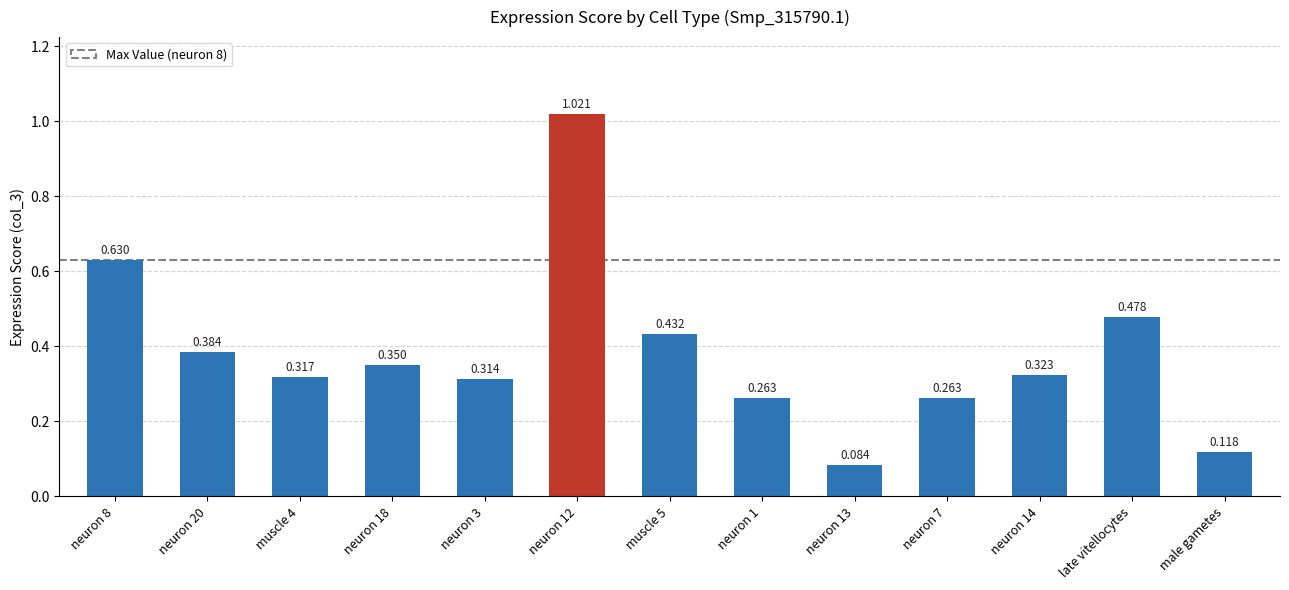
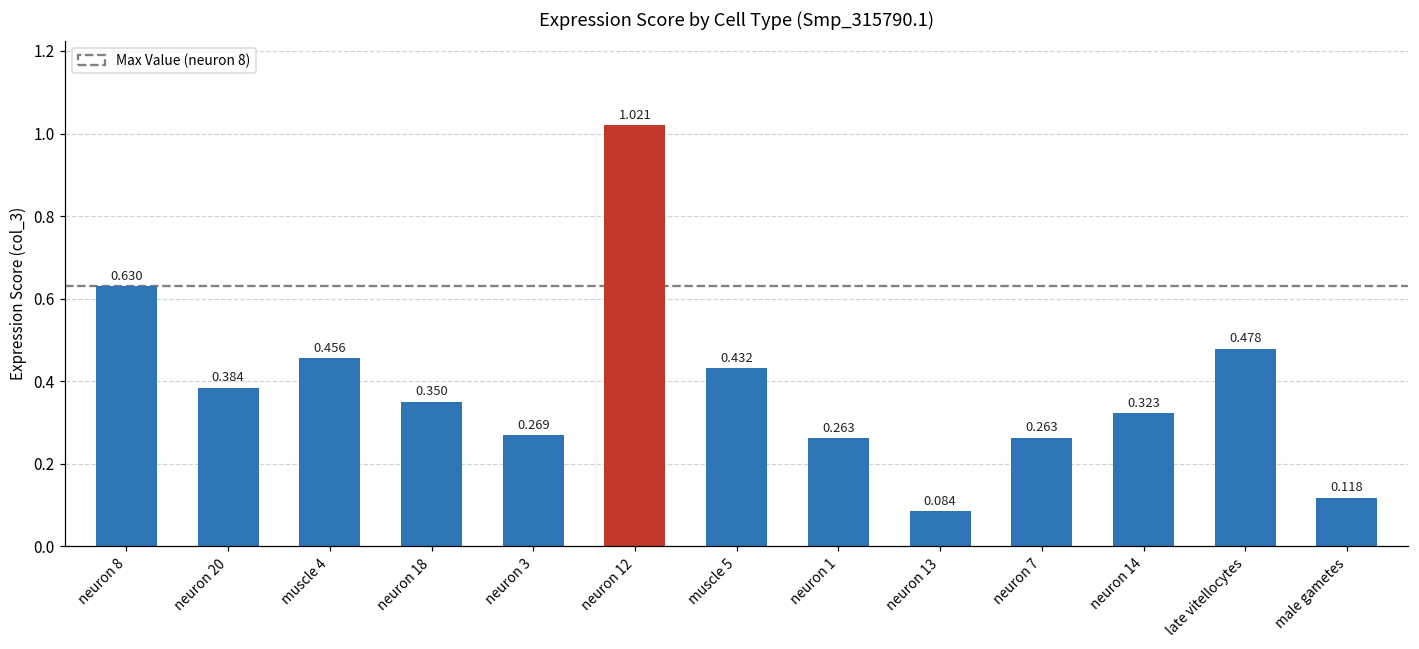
  {
    "neuron 8": 0.630,
    "neuron 20": 0.384,
-   "muscle 4": 0.317,
+   "muscle 4": 0.456,
    "neuron 18": 0.350,
-   "neuron 3": 0.314,
+   "neuron 3": 0.269,
    "neuron 12": 1.021,
    "muscle 5": 0.432,
    "neuron 1": 0.263,
    "neuron 13": 0.084,
    "neuron 7": 0.263,
    "neuron 14": 0.323,
    "late vitellocytes": 0.478,
    "male gametes": 0.118
  }
